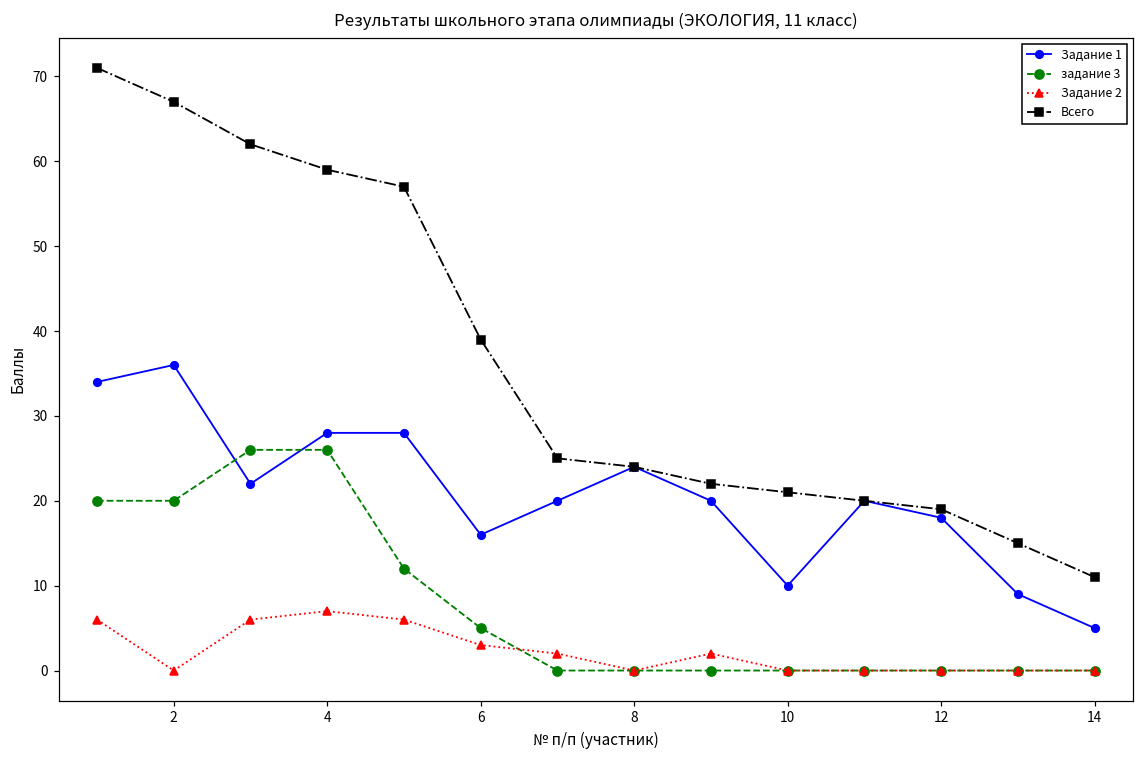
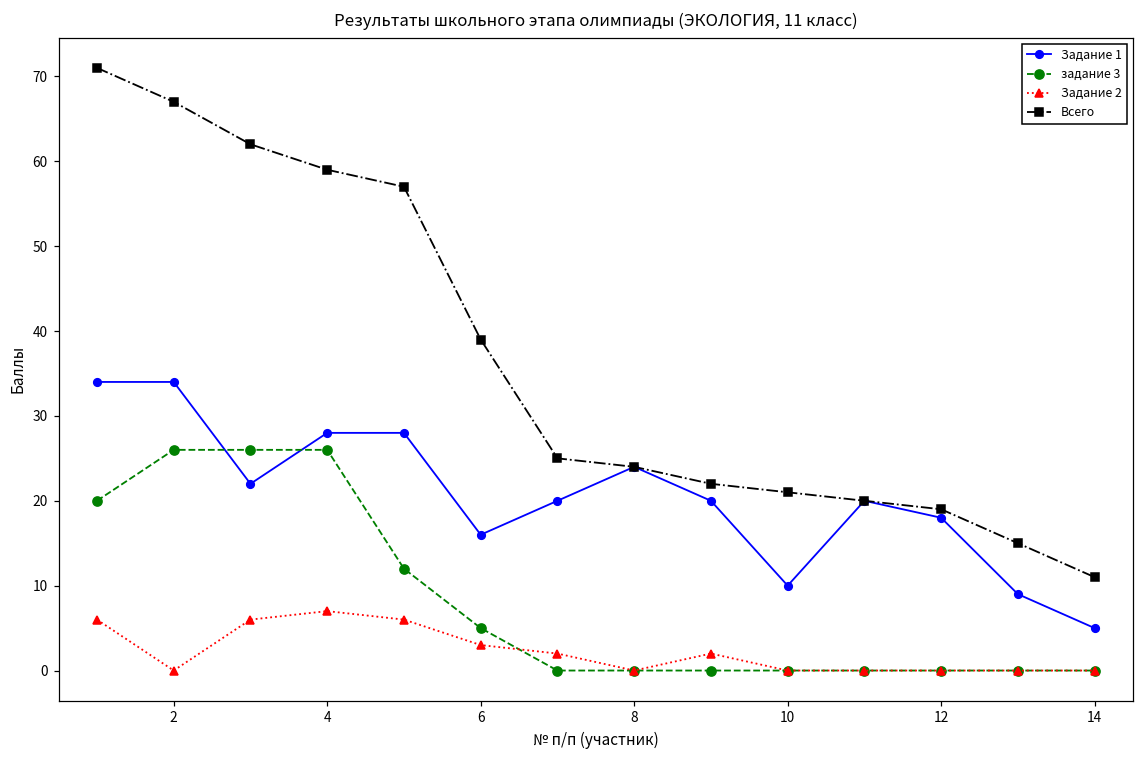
  {
    "Задание 1": {
-     "2": 36,
+     "2": 34,
      "4": 28,
      "6": 16,
      "10": 10,
      "12": 18,
      "14": 5
    },
    "задание 3": {
-     "2": 20,
+     "2": 26,
      "4": 26,
      "6": 5
    },
    "Задание 2": {
      "2": 0,
      "4": 7,
      "6": 3
    },
    "Всего": {
      "2": 67,
      "4": 59,
      "6": 39,
      "10": 21,
      "12": 19,
      "14": 11
    }
  }
